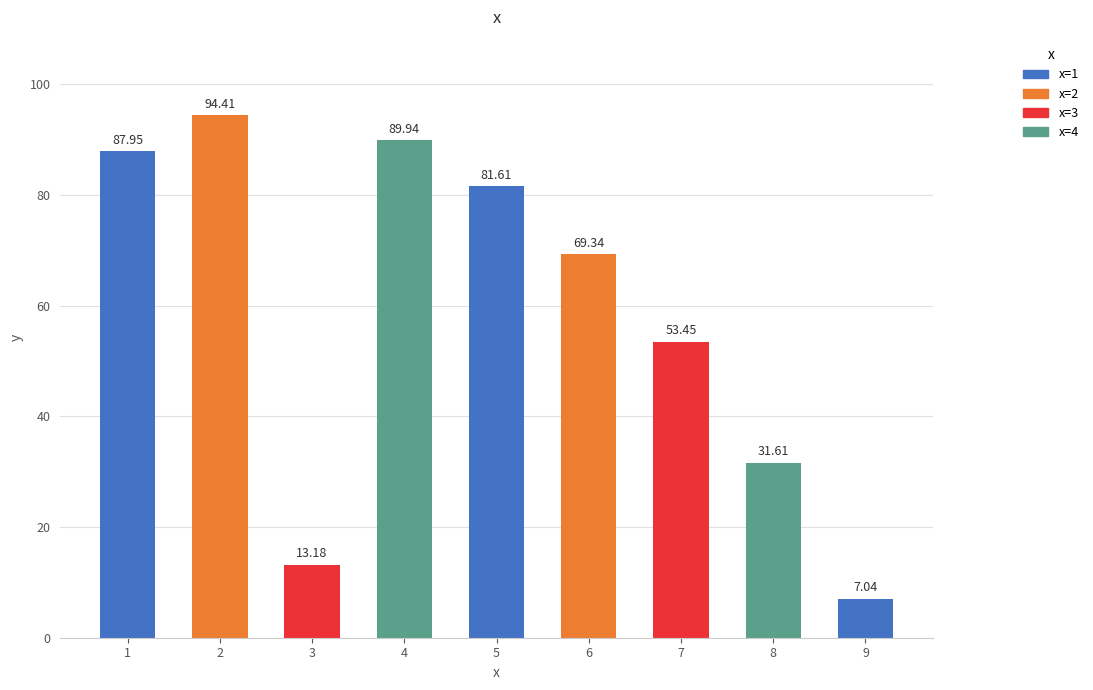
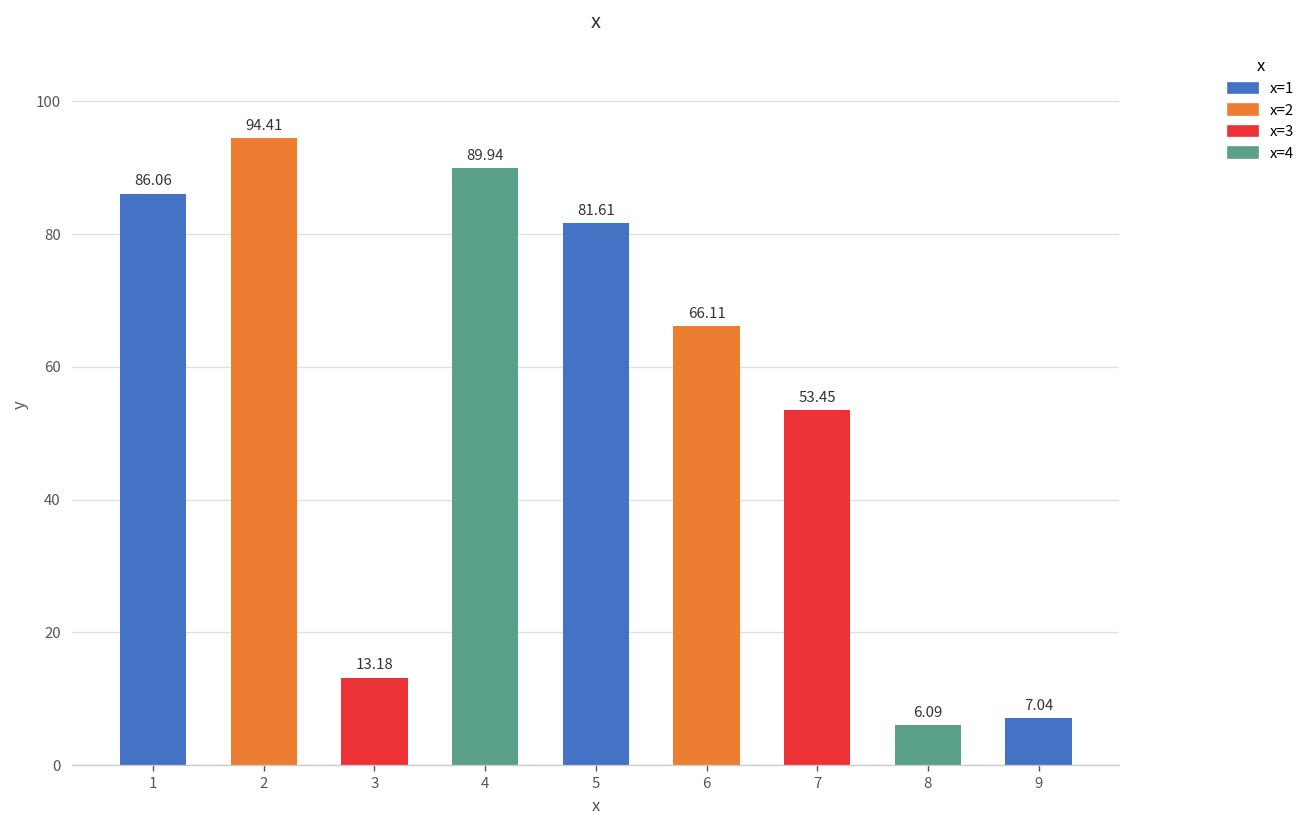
  {
-   "1": 87.95,
+   "1": 86.06,
    "2": 94.41,
    "3": 13.18,
    "4": 89.94,
    "5": 81.61,
-   "6": 69.34,
+   "6": 66.11,
    "7": 53.45,
-   "8": 31.61,
+   "8": 6.09,
    "9": 7.04
  }
